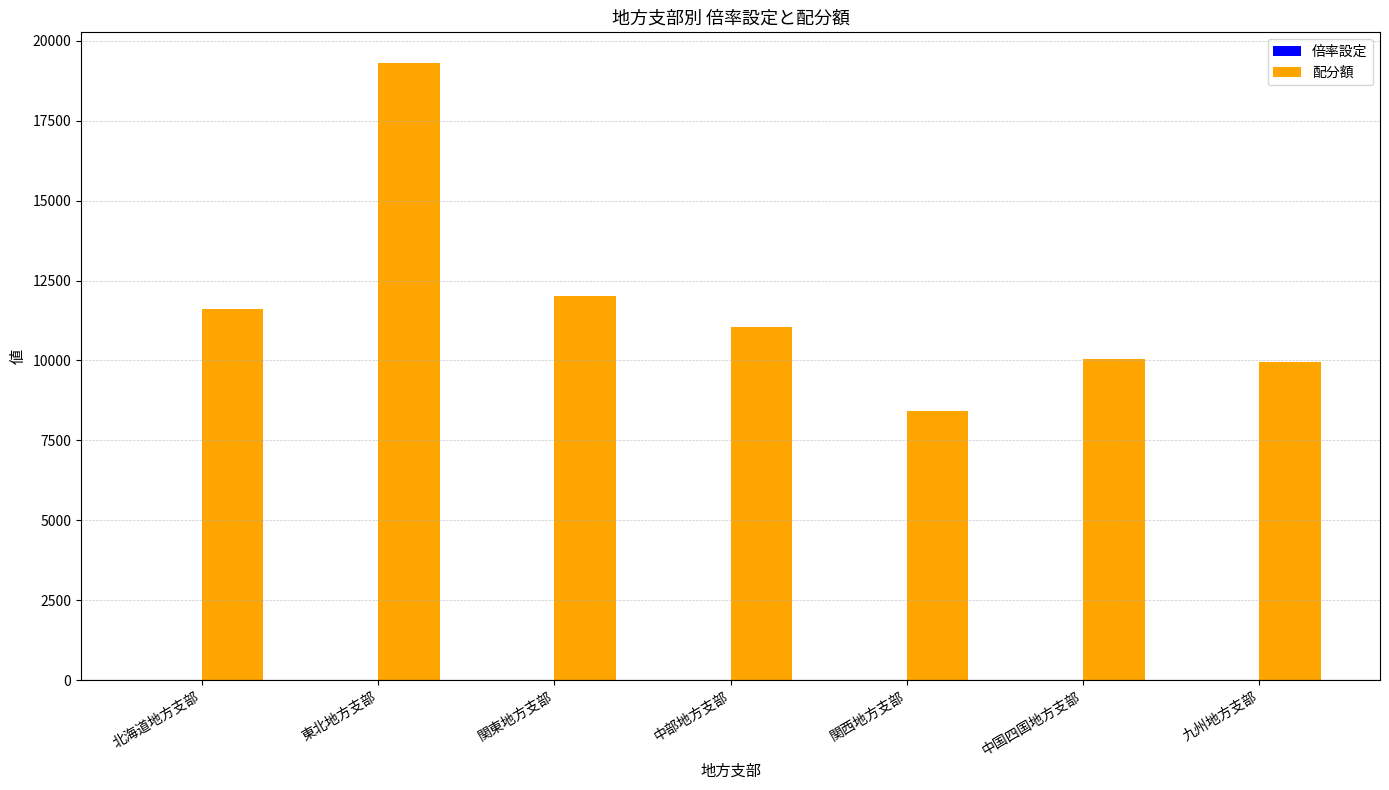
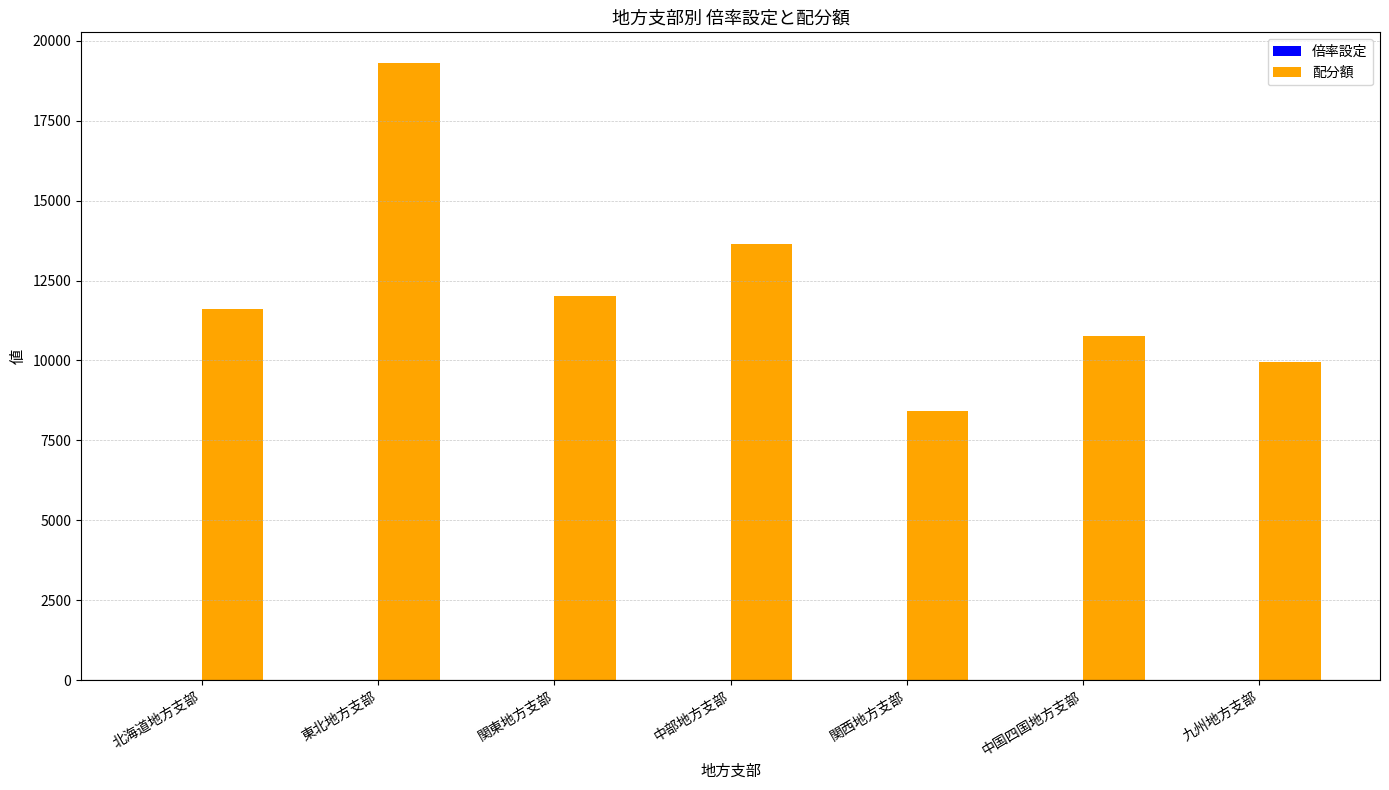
  {
    "配分額": {
      "北海道地方支部": 11600,
      "東北地方支部": 19300,
      "関東地方支部": 12000,
-     "中部地方支部": 11100,
+     "中部地方支部": 13600,
      "関西地方支部": 8400,
-     "中国四国地方支部": 10000,
+     "中国四国地方支部": 10800,
      "九州地方支部": 10000
    }
  }
